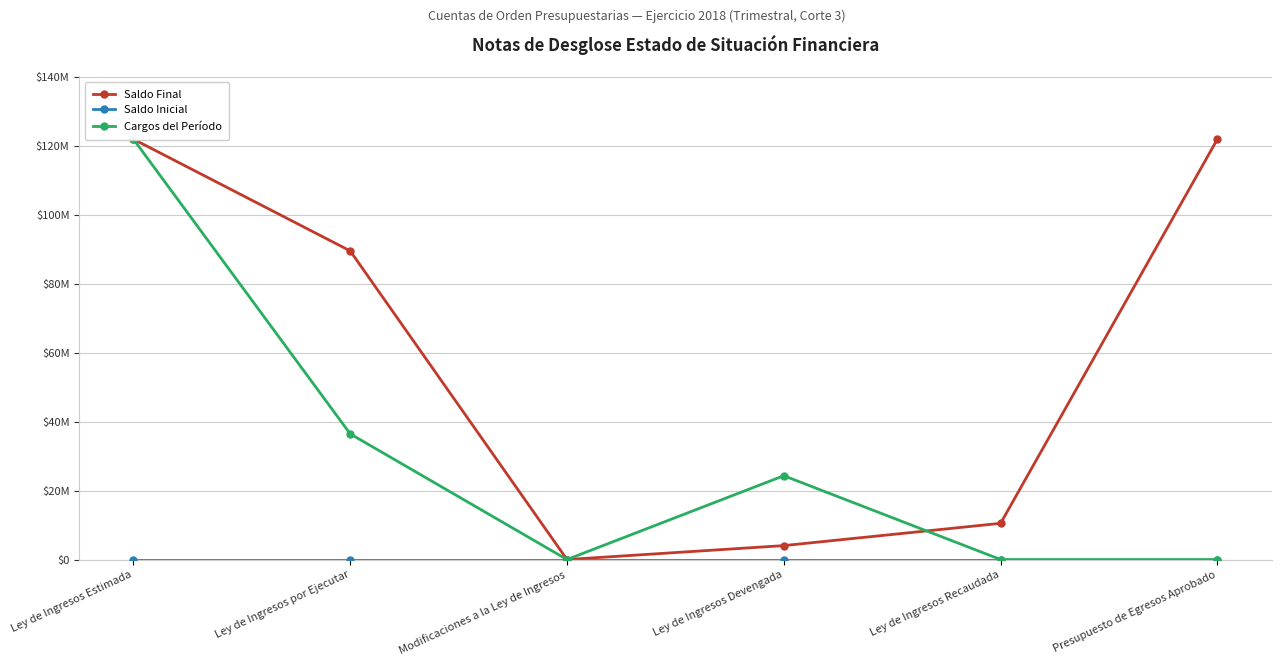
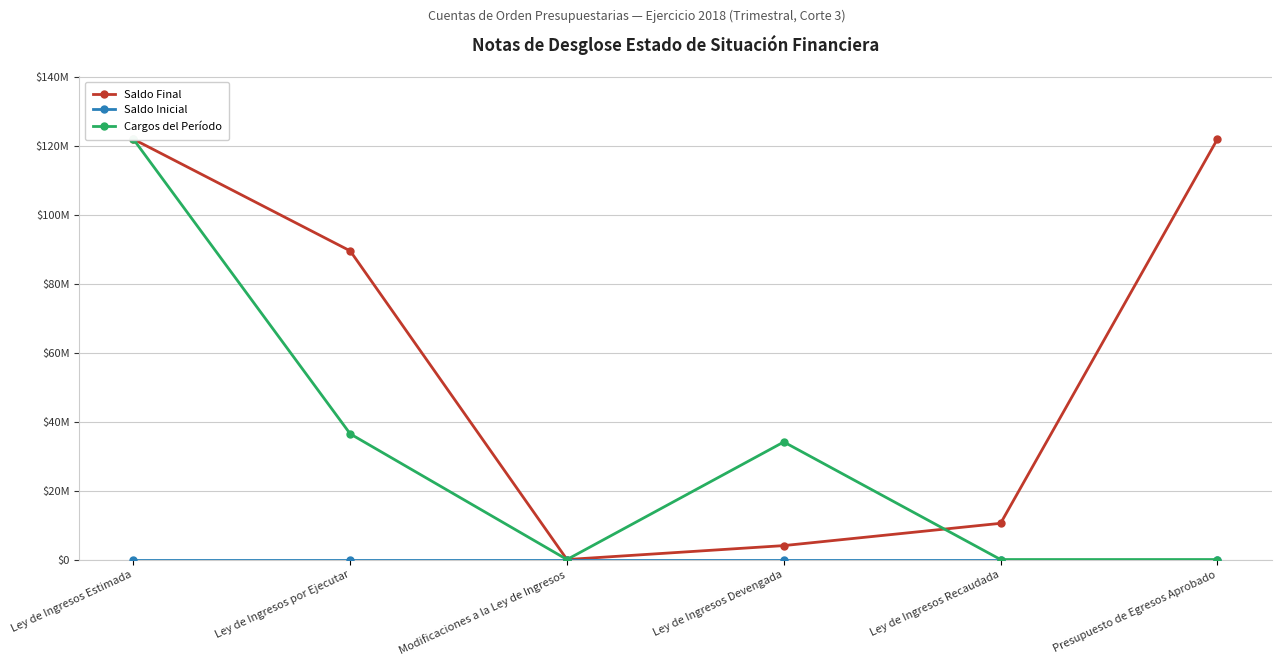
  {
    "Saldo Final": {
      "Ley de Ingresos por Ejecutar": "$90000000",
      "Ley de Ingresos Devengada": "$4000000",
      "Ley de Ingresos Recaudada": "$11000000",
      "Presupuesto de Egresos Aprobado": "$122000000"
    },
    "Saldo Inicial": {
      "Ley de Ingresos Estimada": "$0",
      "Ley de Ingresos por Ejecutar": "$0",
      "Ley de Ingresos Devengada": "$0"
    },
    "Cargos del Período": {
      "Ley de Ingresos por Ejecutar": "$36000000",
-     "Ley de Ingresos Devengada": "$24000000"
+     "Ley de Ingresos Devengada": "$34000000"
    }
  }
